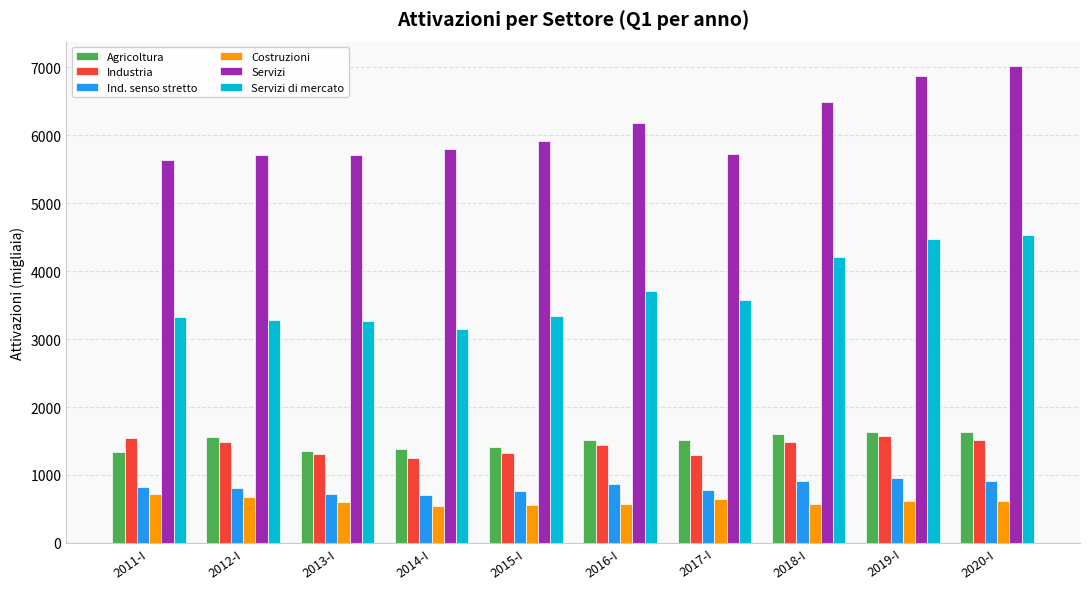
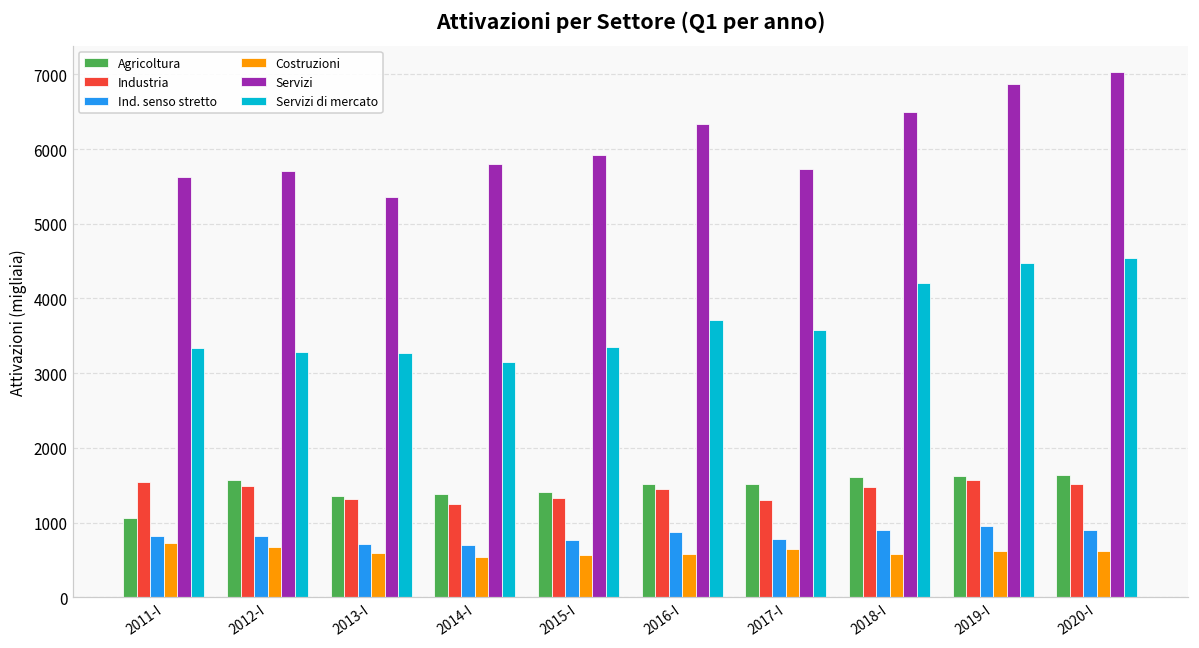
  {
    "Agricoltura": {
-     "2011-I": 1300,
+     "2011-I": 1100,
      "2012-I": 1600,
      "2013-I": 1400,
      "2014-I": 1400,
      "2015-I": 1400,
      "2016-I": 1500,
      "2017-I": 1500,
      "2018-I": 1600,
      "2019-I": 1600,
      "2020-I": 1600
    },
    "Industria": {
      "2011-I": 1500,
      "2012-I": 1500,
      "2013-I": 1300,
      "2014-I": 1200,
      "2015-I": 1300,
      "2016-I": 1400,
      "2017-I": 1300,
      "2018-I": 1500,
      "2019-I": 1600,
      "2020-I": 1500
    },
    "Costruzioni": {
      "2011-I": 700,
      "2012-I": 700,
      "2013-I": 600,
      "2014-I": 500,
      "2015-I": 600,
      "2016-I": 600,
      "2017-I": 600,
      "2018-I": 600,
      "2019-I": 600,
      "2020-I": 600
    },
    "Servizi": {
      "2011-I": 5600,
      "2012-I": 5700,
-     "2013-I": 5700,
+     "2013-I": 5400,
      "2014-I": 5800,
      "2015-I": 5900,
-     "2016-I": 6200,
+     "2016-I": 6300,
      "2017-I": 5700,
      "2018-I": 6500,
      "2019-I": 6900,
      "2020-I": 7000
    }
  }
